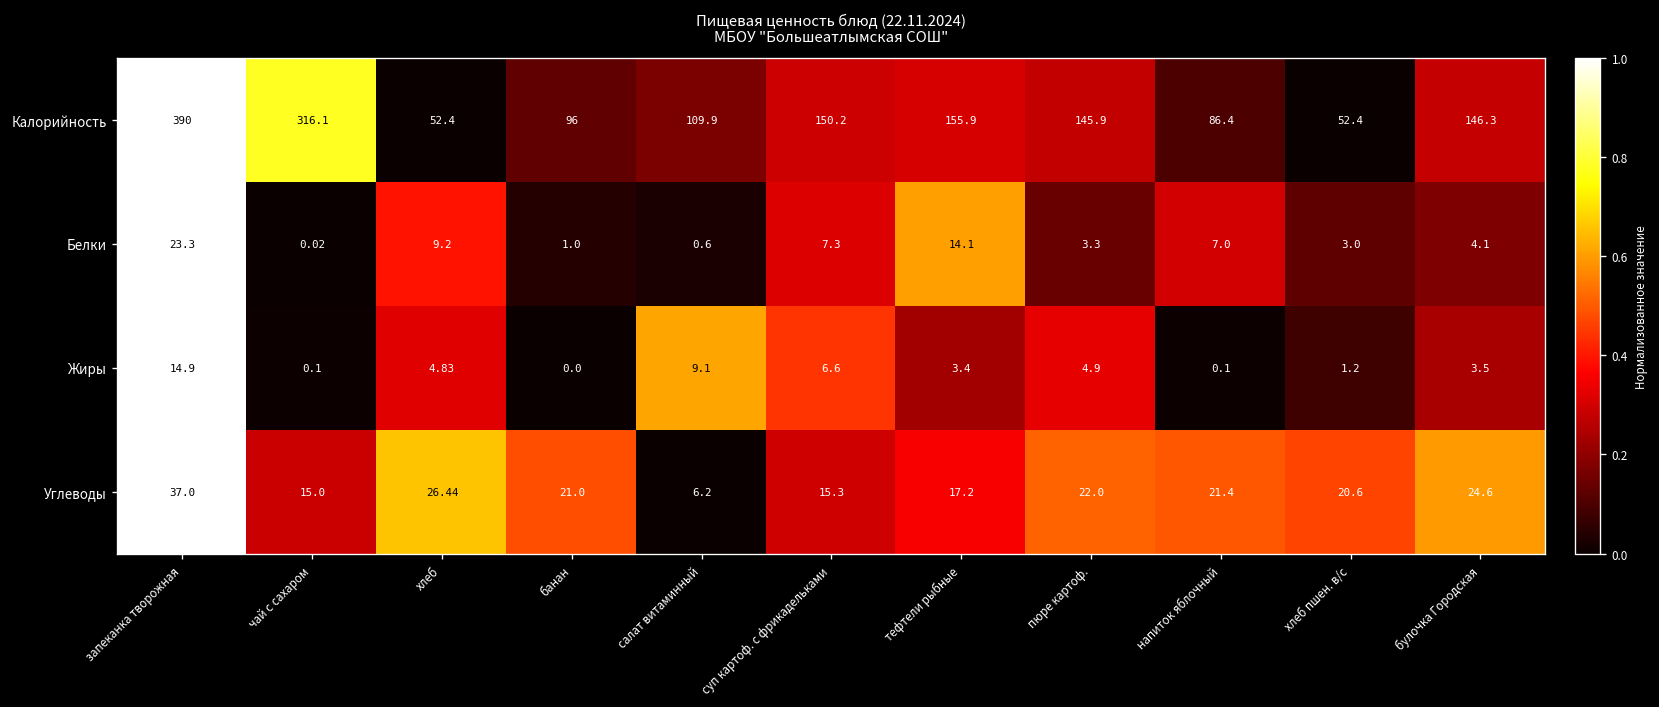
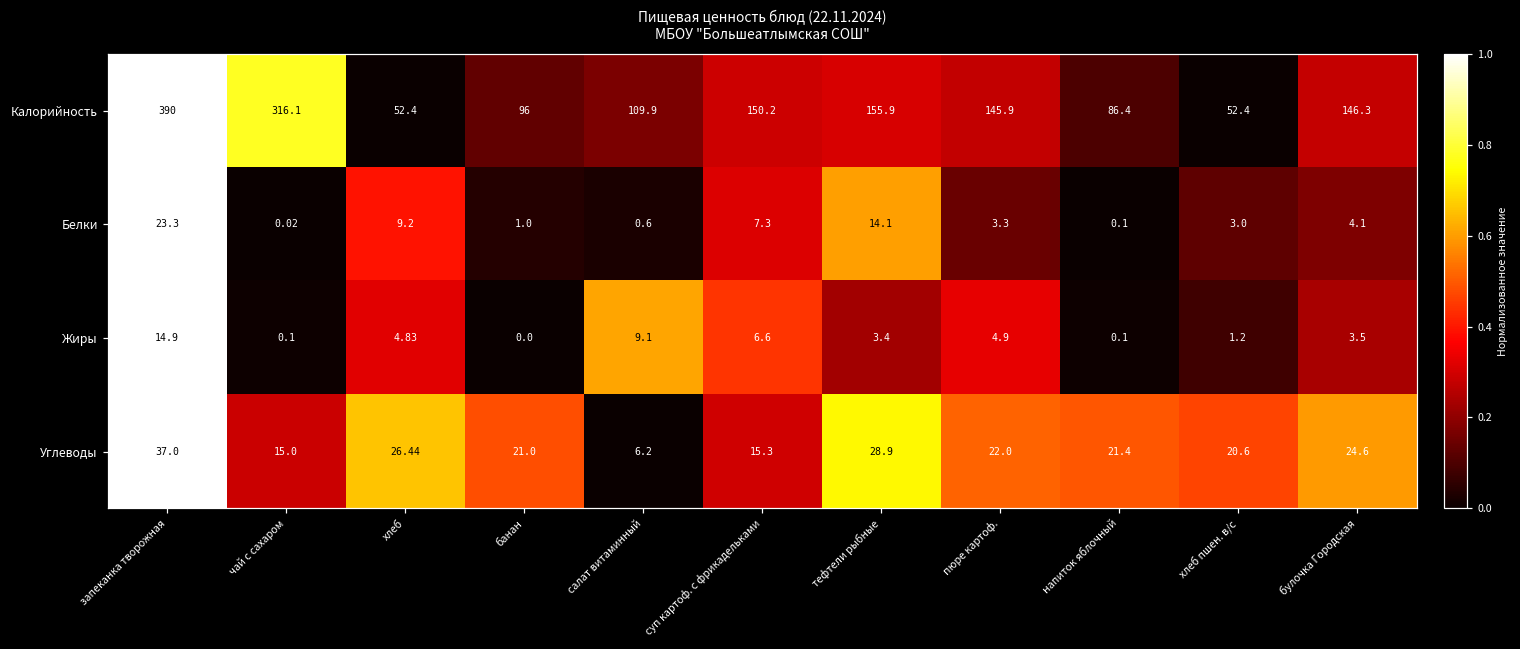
  {
    "Калорийность": {
      "запеканка творожная": 390,
      "чай с сахаром": 316.1,
      "хлеб": 52.4,
      "банан": 96,
      "салат витаминный": 109.9,
      "суп картоф. с фрикадельками": 150.2,
      "тефтели рыбные": 155.9,
      "пюре картоф.": 145.9,
      "напиток яблочный": 86.4,
      "хлеб пшен. в/с": 52.4,
      "булочка Городская": 146.3
    },
    "Белки": {
      "запеканка творожная": 23.3,
      "чай с сахаром": 0.02,
      "хлеб": 9.2,
      "банан": 1.0,
      "салат витаминный": 0.6,
      "суп картоф. с фрикадельками": 7.3,
      "тефтели рыбные": 14.1,
      "пюре картоф.": 3.3,
-     "напиток яблочный": 7.0,
+     "напиток яблочный": 0.1,
      "хлеб пшен. в/с": 3.0,
      "булочка Городская": 4.1
    },
    "Жиры": {
      "запеканка творожная": 14.9,
      "чай с сахаром": 0.1,
      "хлеб": 4.83,
      "банан": 0.0,
      "салат витаминный": 9.1,
      "суп картоф. с фрикадельками": 6.6,
      "тефтели рыбные": 3.4,
      "пюре картоф.": 4.9,
      "напиток яблочный": 0.1,
      "хлеб пшен. в/с": 1.2,
      "булочка Городская": 3.5
    },
    "Углеводы": {
      "запеканка творожная": 37.0,
      "чай с сахаром": 15.0,
      "хлеб": 26.44,
      "банан": 21.0,
      "салат витаминный": 6.2,
      "суп картоф. с фрикадельками": 15.3,
-     "тефтели рыбные": 17.2,
+     "тефтели рыбные": 28.9,
      "пюре картоф.": 22.0,
      "напиток яблочный": 21.4,
      "хлеб пшен. в/с": 20.6,
      "булочка Городская": 24.6
    }
  }
